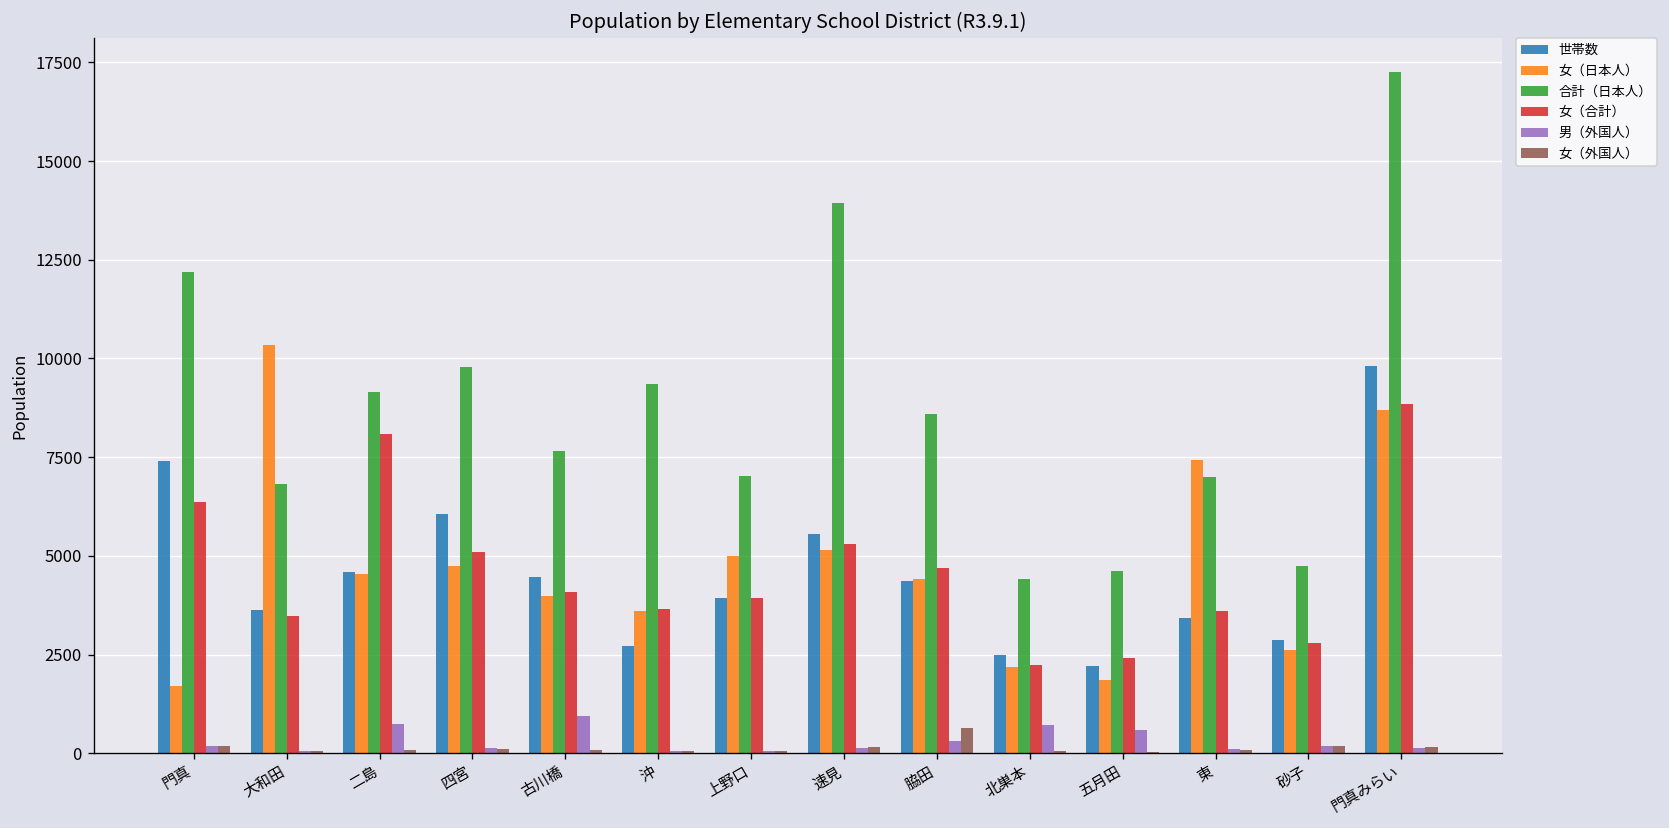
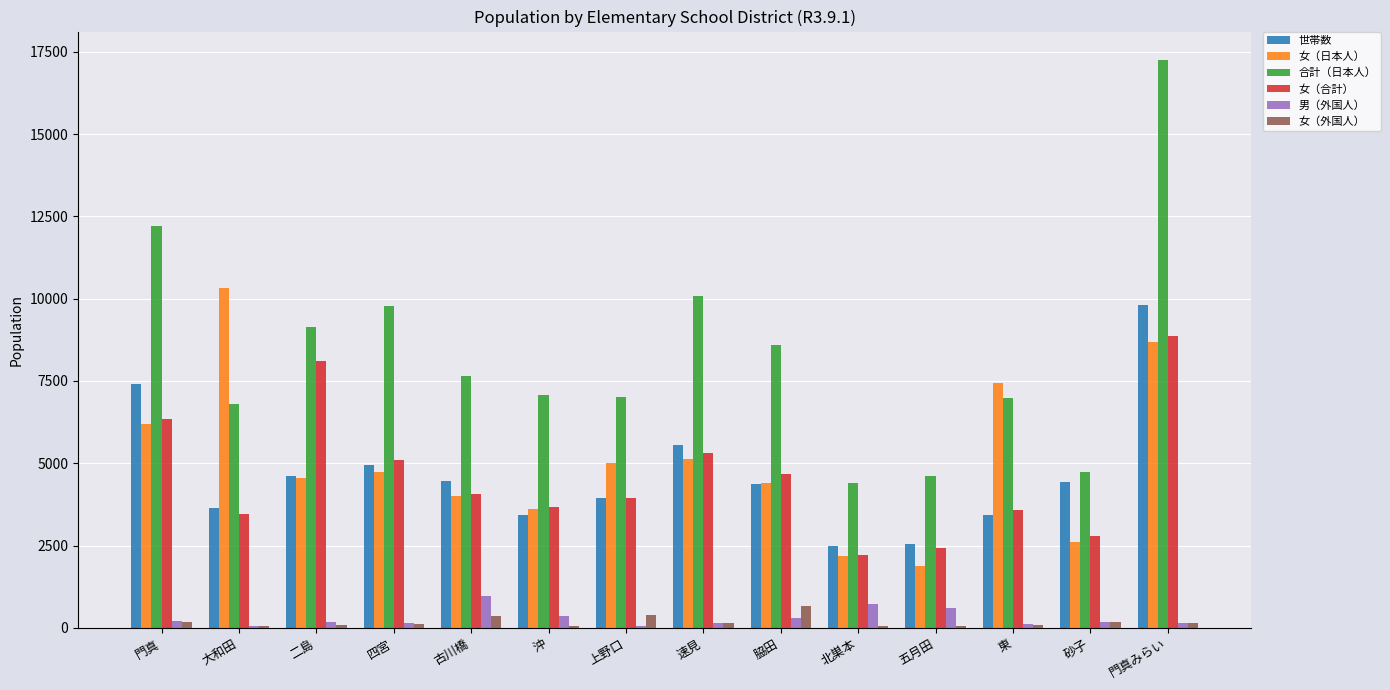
  {
    "世帯数": {
      "門真": 7400,
      "大和田": 3600,
      "二島": 4600,
-     "四宮": 6100,
+     "四宮": 4900,
      "古川橋": 4500,
-     "沖": 2700,
+     "沖": 3400,
      "上野口": 3900,
      "速見": 5600,
      "脇田": 4400,
      "北巣本": 2500,
-     "五月田": 2200,
+     "五月田": 2500,
      "東": 3400,
-     "砂子": 2900,
+     "砂子": 4400,
      "門真みらい": 9800
    },
    "女（日本人）": {
-     "門真": 1700,
+     "門真": 6200,
      "大和田": 10300,
      "二島": 4500,
      "四宮": 4700,
      "古川橋": 4000,
      "沖": 3600,
      "上野口": 5000,
      "速見": 5100,
      "脇田": 4400,
      "北巣本": 2200,
      "五月田": 1900,
      "東": 7400,
      "砂子": 2600,
      "門真みらい": 8700
    },
    "合計（日本人）": {
      "門真": 12200,
      "大和田": 6800,
      "二島": 9100,
      "四宮": 9800,
      "古川橋": 7700,
-     "沖": 9300,
+     "沖": 7100,
      "上野口": 7000,
-     "速見": 13900,
+     "速見": 10100,
      "脇田": 8600,
      "北巣本": 4400,
      "五月田": 4600,
      "東": 7000,
      "砂子": 4700,
      "門真みらい": 17300
    },
    "女（合計）": {
      "門真": 6400,
      "大和田": 3500,
      "二島": 8100,
      "四宮": 5100,
      "古川橋": 4100,
      "沖": 3700,
      "上野口": 3900,
      "速見": 5300,
      "脇田": 4700,
      "北巣本": 2200,
      "五月田": 2400,
      "東": 3600,
      "砂子": 2800,
      "門真みらい": 8900
    },
    "男（外国人）": {
      "門真": 200,
-     "二島": 700,
+     "二島": 200,
      "四宮": 100,
      "古川橋": 1000,
-     "沖": 100,
+     "沖": 400,
      "速見": 100,
      "脇田": 300,
      "北巣本": 700,
      "五月田": 600,
      "東": 100,
      "砂子": 200,
      "門真みらい": 100
    },
    "女（外国人）": {
      "門真": 200,
      "二島": 100,
      "四宮": 100,
-     "古川橋": 100,
-     "上野口": 100,
+     "古川橋": 300,
+     "上野口": 400,
      "速見": 200,
      "脇田": 700,
      "東": 100,
      "砂子": 200,
      "門真みらい": 200
    }
  }
